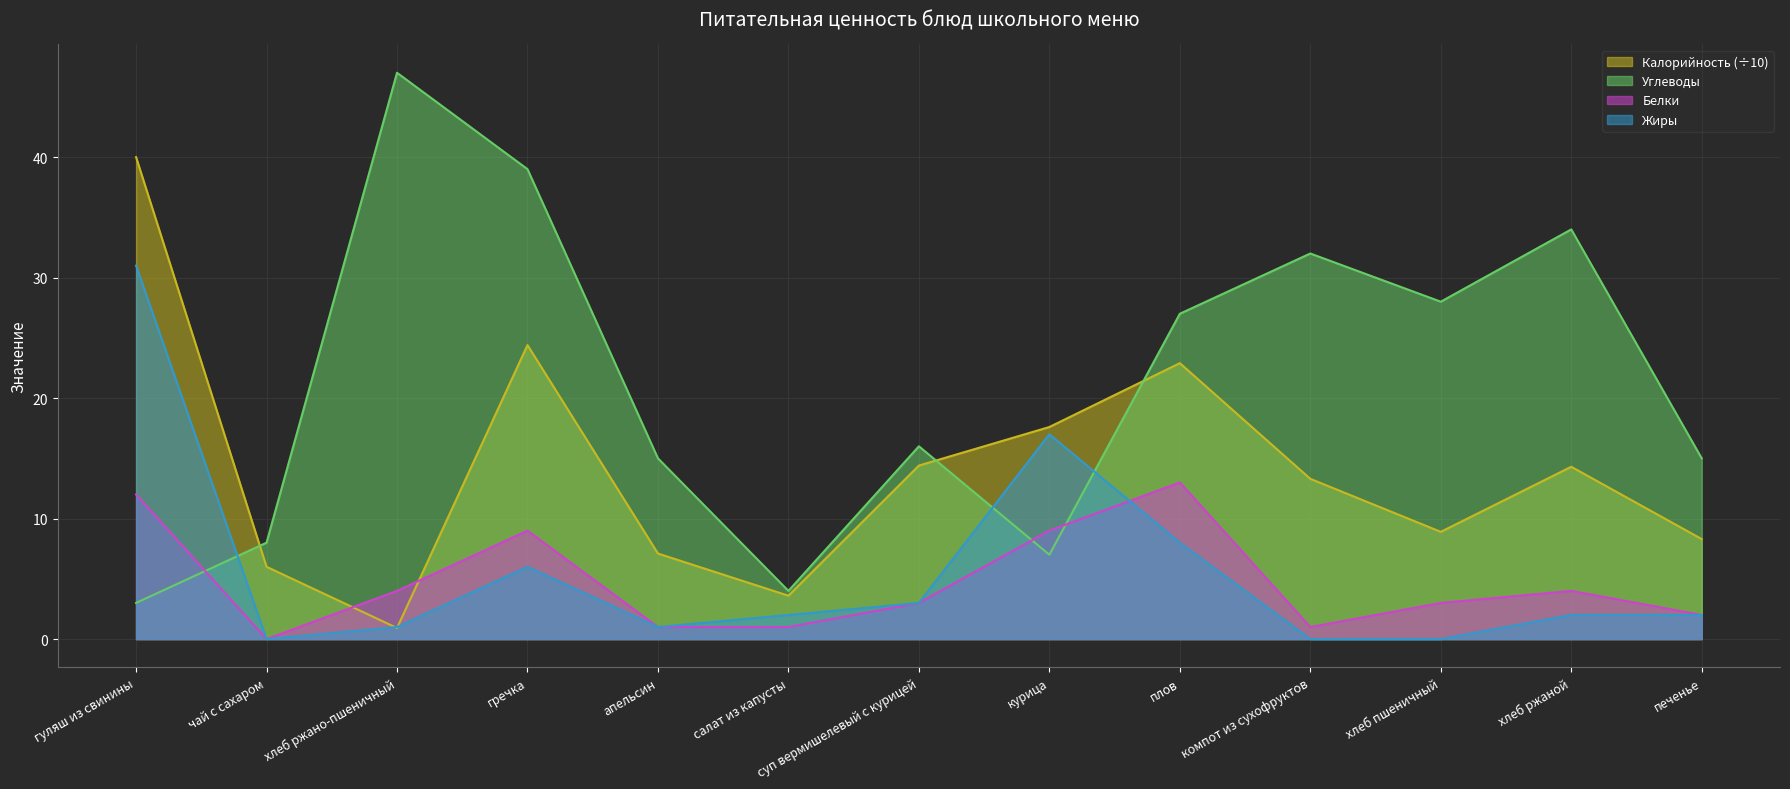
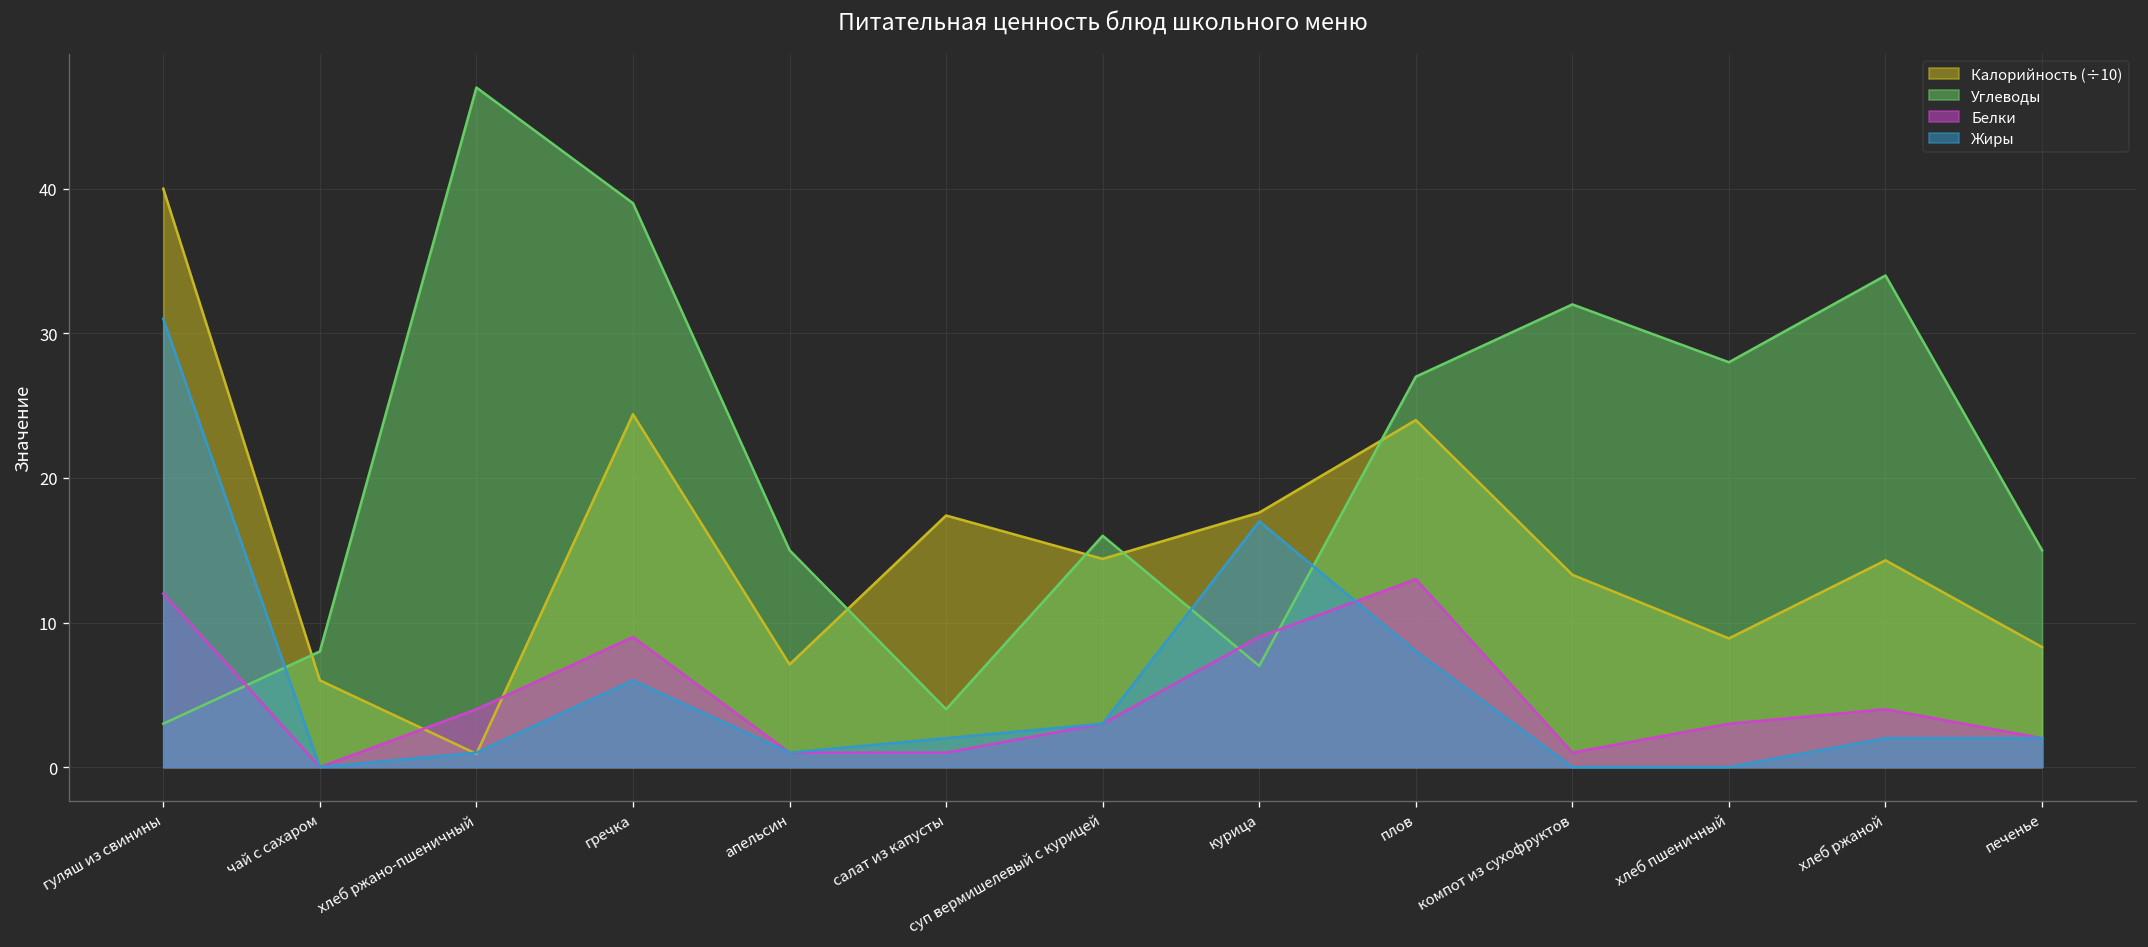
  {
    "Калорийность (÷10)": {
      "гуляш из свинины": 40.0,
      "чай с сахаром": 6.0,
      "гречка": 24.4,
      "апельсин": 7.1,
-     "салат из капусты": 3.6,
+     "салат из капусты": 17.4,
      "суп вермишелевый с курицей": 14.4,
      "курица": 17.6,
-     "плов": 22.9,
+     "плов": 24.0,
      "компот из сухофруктов": 13.3,
      "хлеб пшеничный": 8.9,
      "хлеб ржаной": 14.3,
      "печенье": 8.3
    },
    "Углеводы": {
      "гуляш из свинины": 3.0,
      "чай с сахаром": 8.0,
      "хлеб ржано-пшеничный": 47.0,
      "гречка": 39.0,
      "апельсин": 15.0,
      "салат из капусты": 4.0,
      "суп вермишелевый с курицей": 16.0,
      "курица": 7.0,
      "плов": 27.0,
      "компот из сухофруктов": 32.0,
      "хлеб пшеничный": 28.0,
      "хлеб ржаной": 34.0,
      "печенье": 15.0
    },
    "Белки": {
      "гуляш из свинины": 12.0,
      "хлеб ржано-пшеничный": 4.0,
      "гречка": 9.0,
      "салат из капусты": 1.0,
      "курица": 9.0,
      "плов": 13.0,
      "компот из сухофруктов": 1.0,
      "хлеб пшеничный": 3.0,
      "хлеб ржаной": 4.0
    },
    "Жиры": {
      "гуляш из свинины": 31.0,
      "гречка": 6.0,
      "салат из капусты": 2.0,
      "курица": 17.0,
      "плов": 8.0,
      "компот из сухофруктов": 0.0,
      "хлеб пшеничный": 0.0,
      "хлеб ржаной": 2.0
    }
  }
